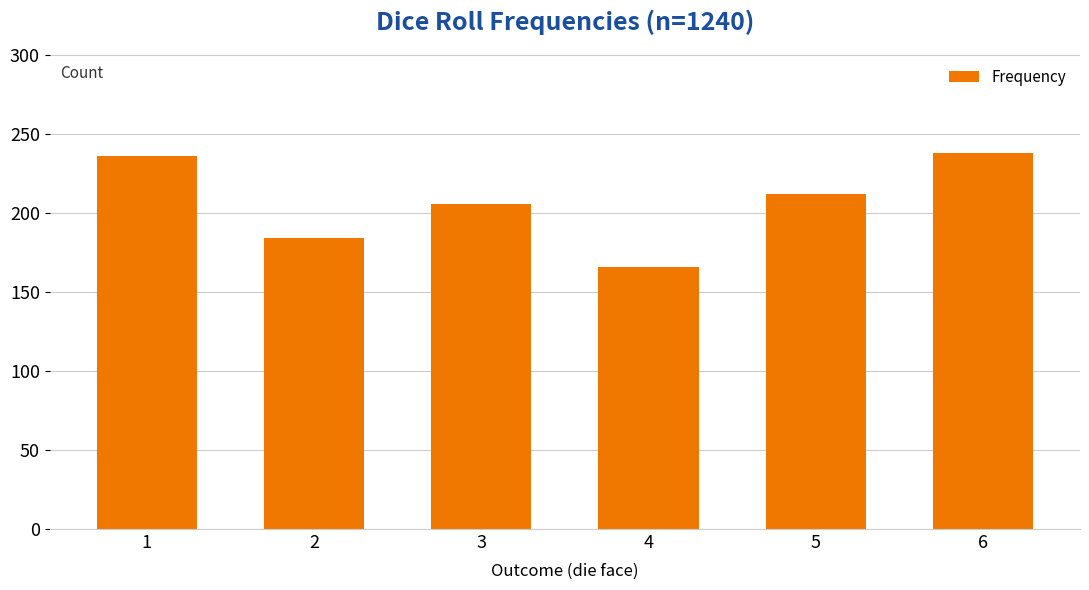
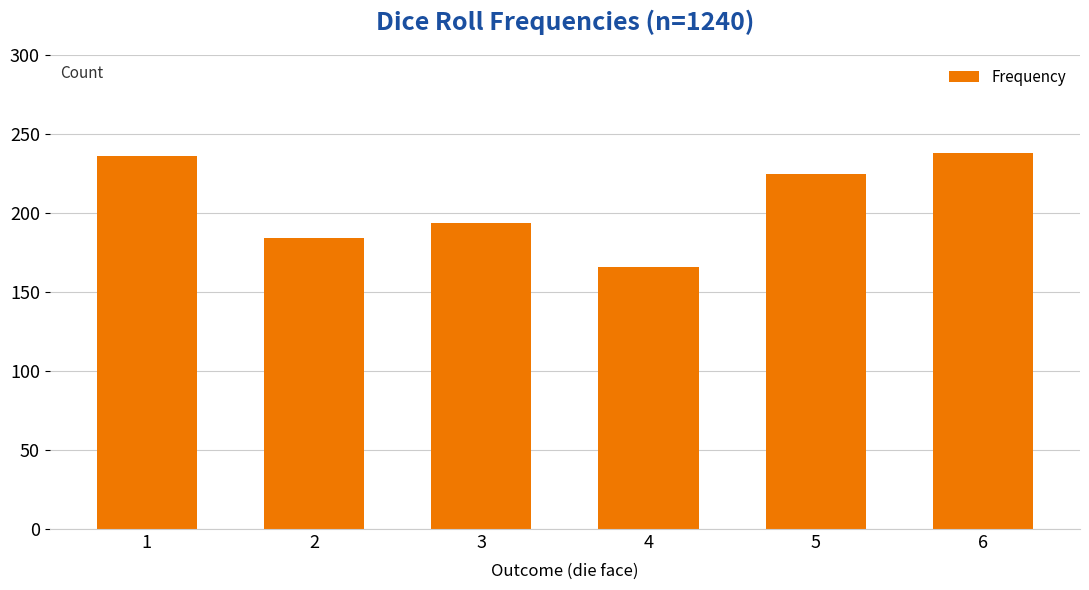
  {
    "1": 236,
    "2": 184,
-   "3": 206,
+   "3": 194,
    "4": 166,
-   "5": 212,
+   "5": 225,
    "6": 238
  }
